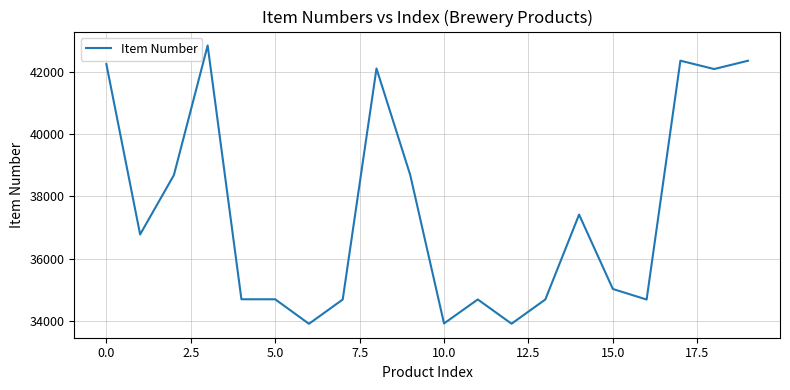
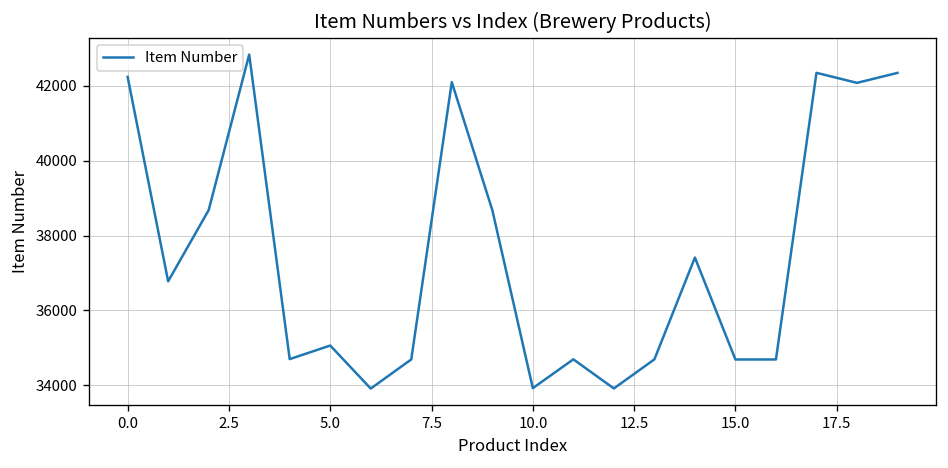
  {
    "0.0": 42200,
-   "5.0": 34700,
+   "5.0": 35100,
    "10.0": 33900,
-   "15.0": 35000
+   "15.0": 34700
  }
